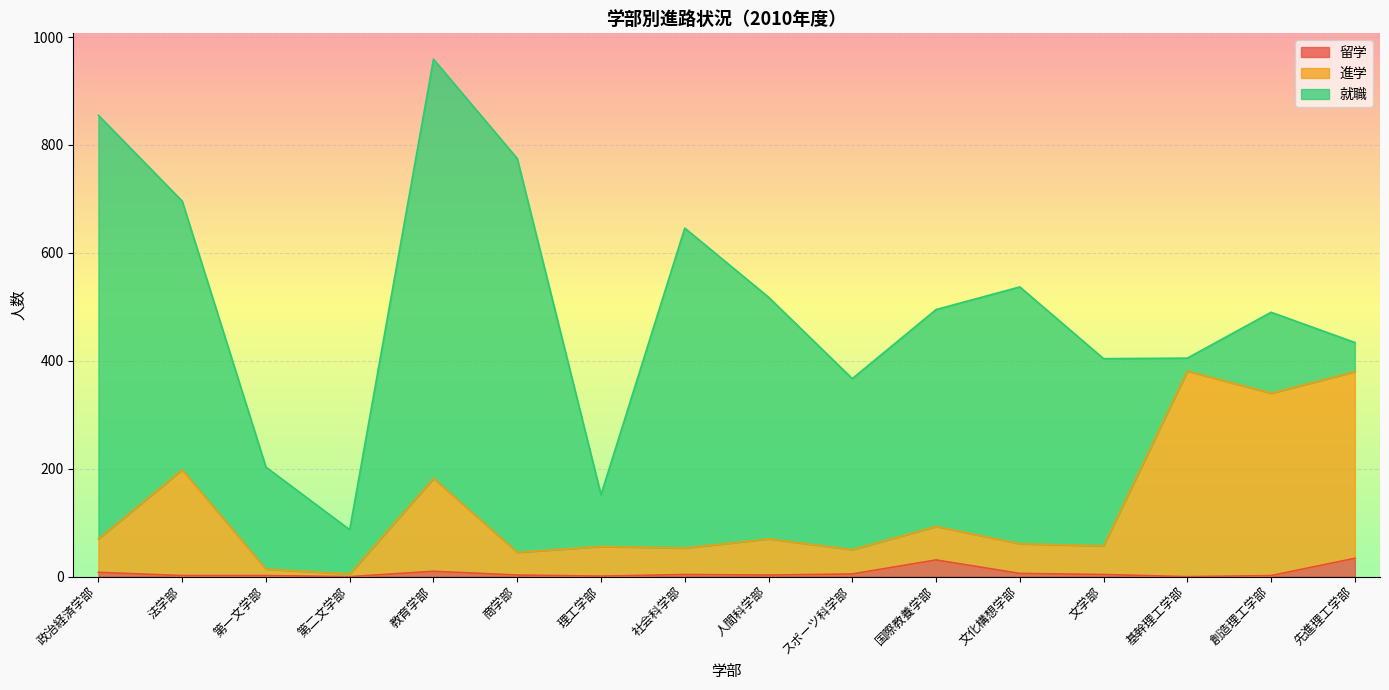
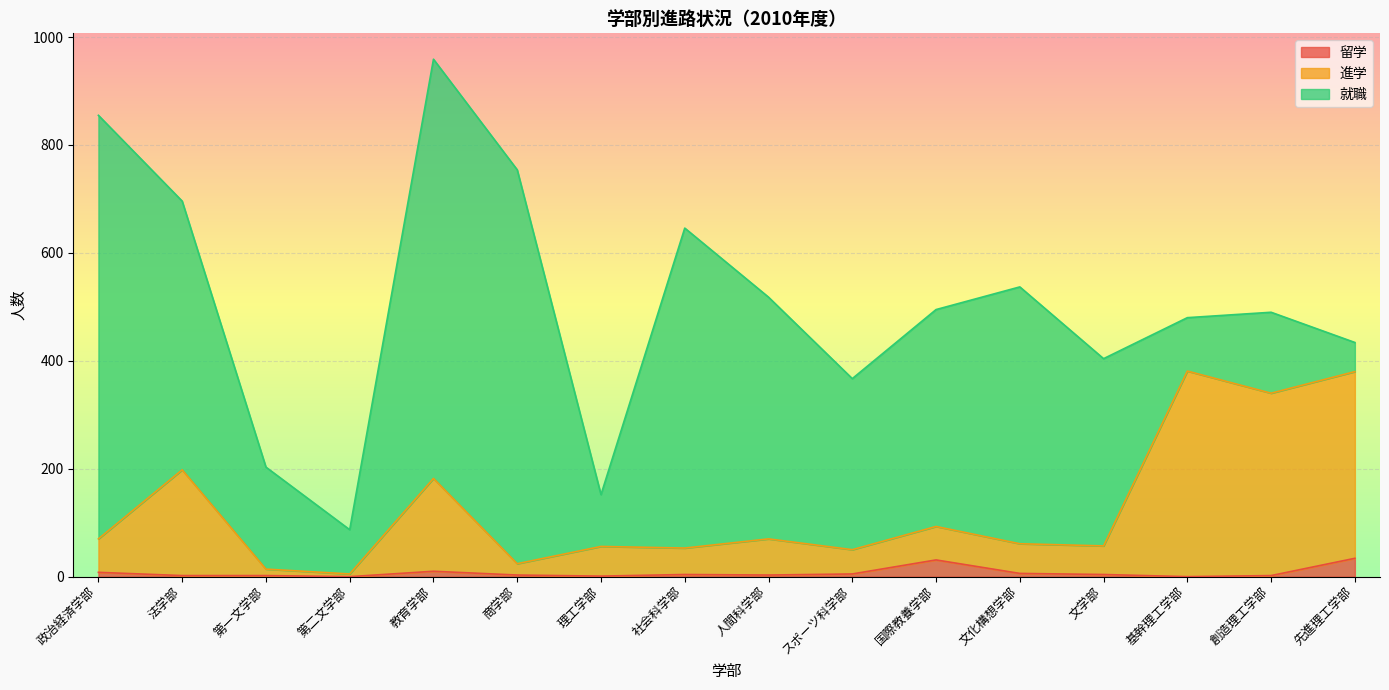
  {
    "留学": {
      "政治経済学部": 10,
      "法学部": 0,
      "第一文学部": 0,
      "第二文学部": 0,
      "教育学部": 10,
      "商学部": 0,
      "理工学部": 0,
      "社会科学部": 0,
      "人間科学部": 0,
      "スポーツ科学部": 10,
      "国際教養学部": 30,
      "文化構想学部": 10,
      "文学部": 0,
      "基幹理工学部": 0,
      "創造理工学部": 0,
      "先進理工学部": 30
    },
    "進学": {
      "政治経済学部": 60,
      "法学部": 200,
      "第一文学部": 10,
      "第二文学部": 10,
      "教育学部": 170,
-     "商学部": 40,
+     "商学部": 20,
      "理工学部": 60,
      "社会科学部": 50,
      "人間科学部": 70,
      "スポーツ科学部": 50,
      "国際教養学部": 60,
      "文化構想学部": 60,
      "文学部": 50,
      "基幹理工学部": 380,
      "創造理工学部": 340,
      "先進理工学部": 350
    },
    "就職": {
      "政治経済学部": 790,
      "法学部": 500,
      "第一文学部": 190,
      "第二文学部": 80,
      "教育学部": 780,
      "商学部": 730,
      "理工学部": 100,
      "社会科学部": 590,
      "人間科学部": 450,
      "スポーツ科学部": 320,
      "国際教養学部": 400,
      "文化構想学部": 480,
      "文学部": 350,
-     "基幹理工学部": 20,
+     "基幹理工学部": 100,
      "創造理工学部": 150,
      "先進理工学部": 50
    }
  }
